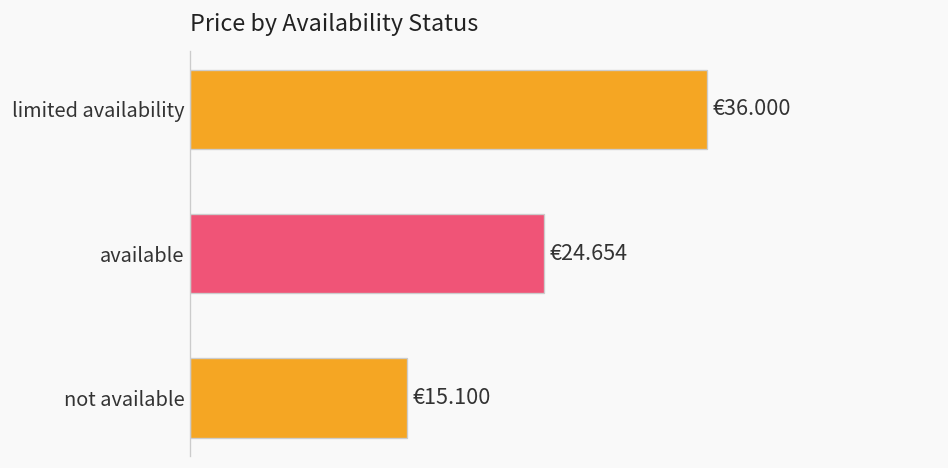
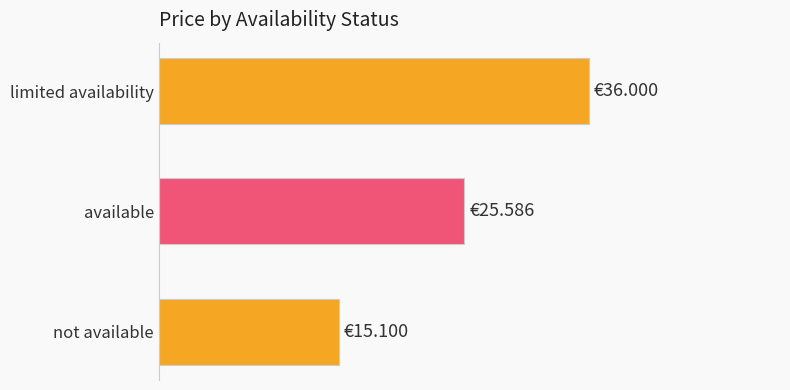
  {
    "limited availability": "€36.000",
-   "available": "€24.654",
+   "available": "€25.586",
    "not available": "€15.100"
  }
